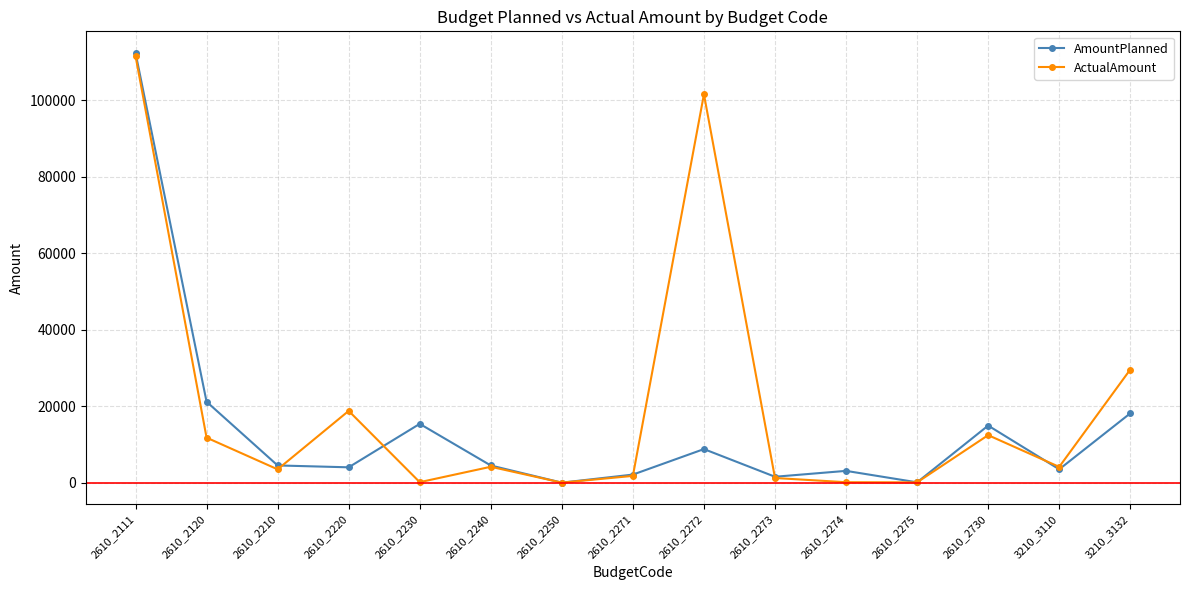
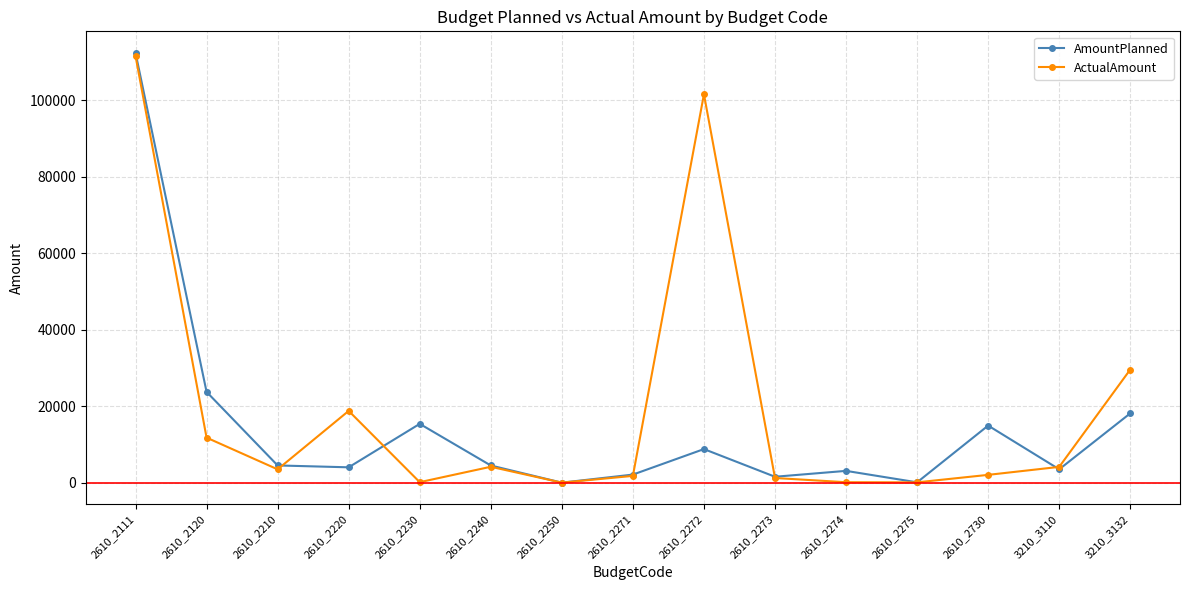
  {
    "AmountPlanned": {
      "2610_2111": 112000,
-     "2610_2120": 21000,
+     "2610_2120": 24000,
      "2610_2210": 5000,
      "2610_2220": 4000,
      "2610_2230": 15000,
      "2610_2272": 9000,
      "2610_2274": 3000,
      "2610_2730": 15000,
      "3210_3132": 18000
    },
    "ActualAmount": {
      "2610_2111": 112000,
      "2610_2120": 12000,
      "2610_2210": 3000,
      "2610_2220": 19000,
      "2610_2230": 0,
      "2610_2272": 102000,
      "2610_2274": 0,
-     "2610_2730": 12000,
+     "2610_2730": 2000,
      "3210_3132": 30000
    }
  }
